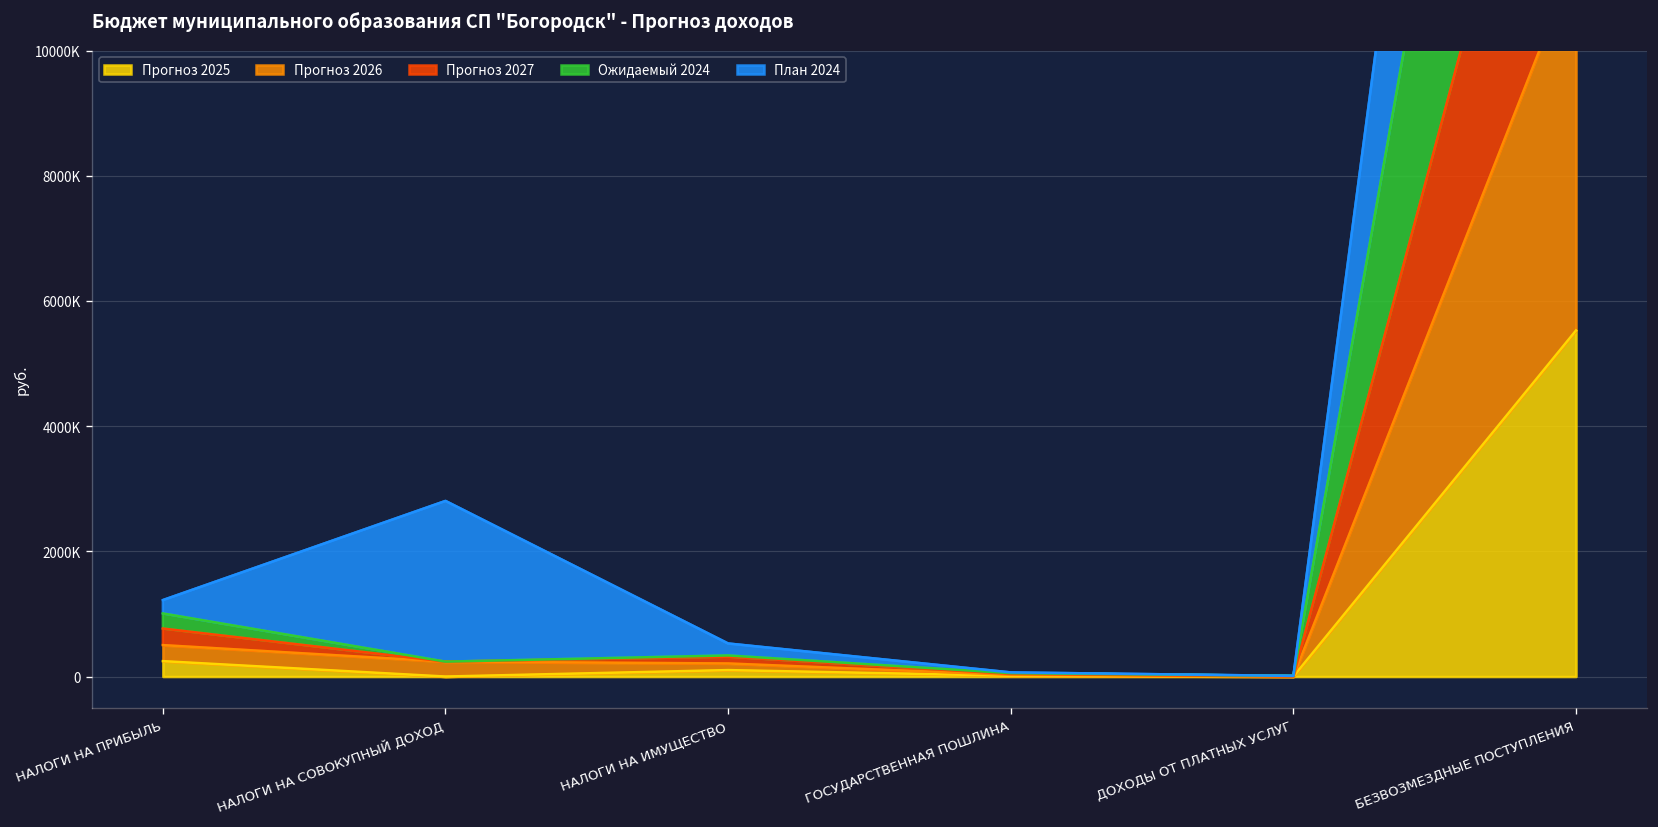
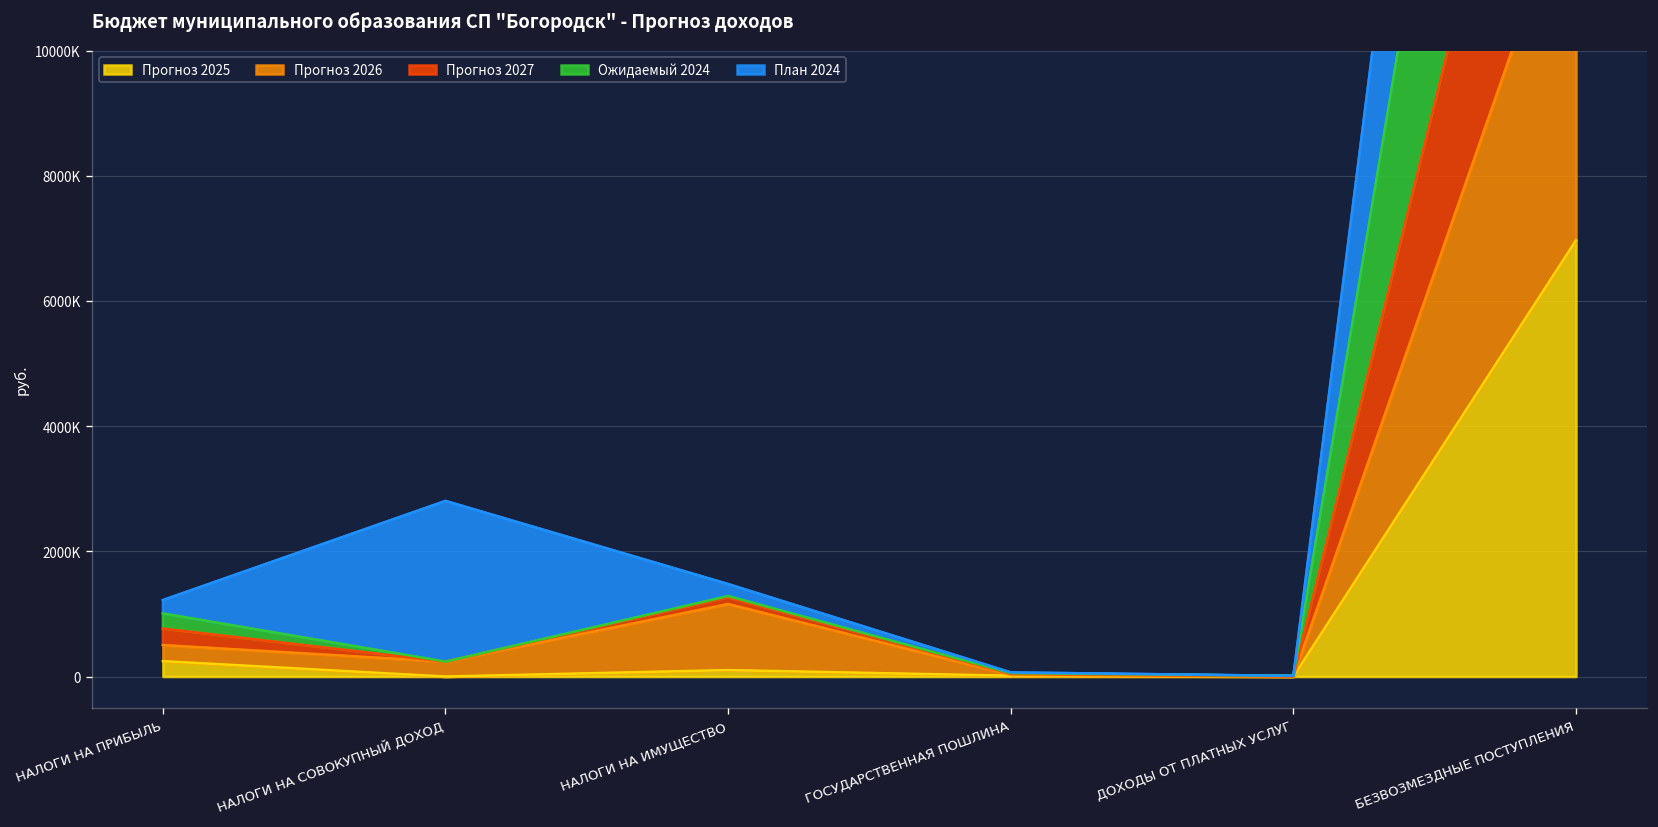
  {
    "Прогноз 2025": {
      "НАЛОГИ НА ПРИБЫЛЬ": 200000,
      "НАЛОГИ НА СОВОКУПНЫЙ ДОХОД": 0,
      "НАЛОГИ НА ИМУЩЕСТВО": 100000,
-     "БЕЗВОЗМЕЗДНЫЕ ПОСТУПЛЕНИЯ": 5500000
+     "БЕЗВОЗМЕЗДНЫЕ ПОСТУПЛЕНИЯ": 7000000
    },
    "Прогноз 2026": {
      "НАЛОГИ НА ПРИБЫЛЬ": 300000,
-     "НАЛОГИ НА ИМУЩЕСТВО": 100000
+     "НАЛОГИ НА ИМУЩЕСТВО": 1100000
    },
    "Прогноз 2027": {
      "НАЛОГИ НА ПРИБЫЛЬ": 300000
    },
    "Ожидаемый 2024": {
      "НАЛОГИ НА ПРИБЫЛЬ": 200000
    },
    "План 2024": {
      "НАЛОГИ НА ПРИБЫЛЬ": 200000,
      "НАЛОГИ НА СОВОКУПНЫЙ ДОХОД": 2600000,
      "НАЛОГИ НА ИМУЩЕСТВО": 200000
    }
  }
